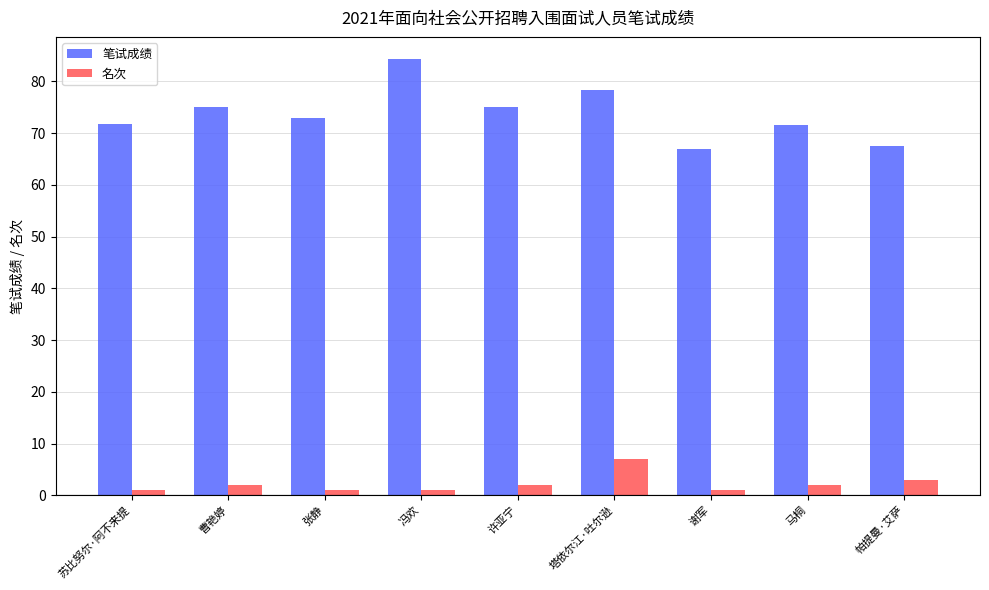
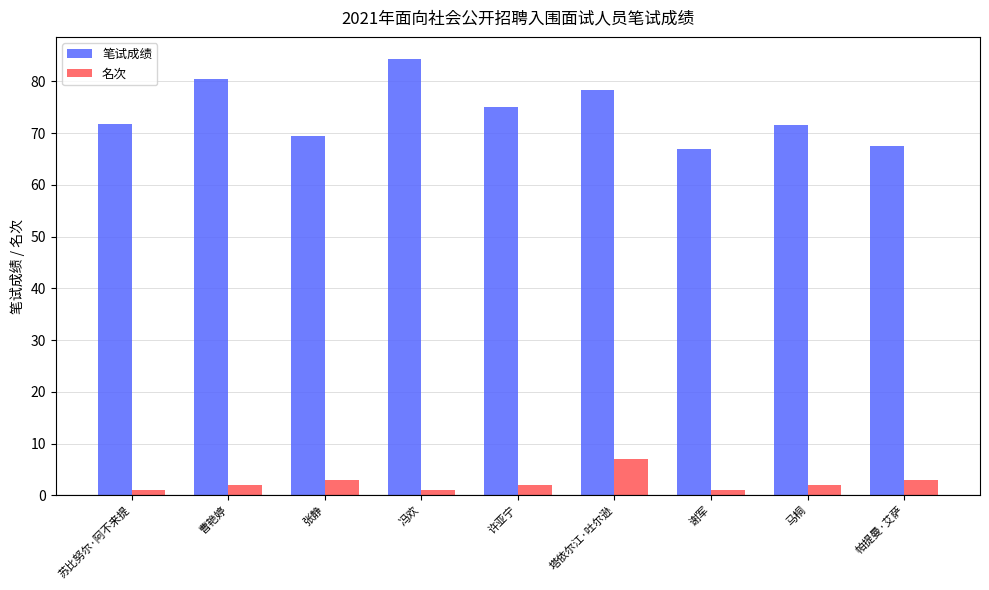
  {
    "笔试成绩": {
      "苏比努尔·阿不来提": 72,
-     "曹艳婷": 75,
-     "张静": 73,
+     "曹艳婷": 80,
+     "张静": 70,
      "冯欢": 84,
      "许亚宁": 75,
      "塔依尔江·吐尔逊": 78,
      "谢军": 67,
      "马桐": 72,
      "帕提曼·艾萨": 68
    },
    "名次": {
      "苏比努尔·阿不来提": 1,
      "曹艳婷": 2,
-     "张静": 1,
+     "张静": 3,
      "冯欢": 1,
      "许亚宁": 2,
      "塔依尔江·吐尔逊": 7,
      "谢军": 1,
      "马桐": 2,
      "帕提曼·艾萨": 3
    }
  }
